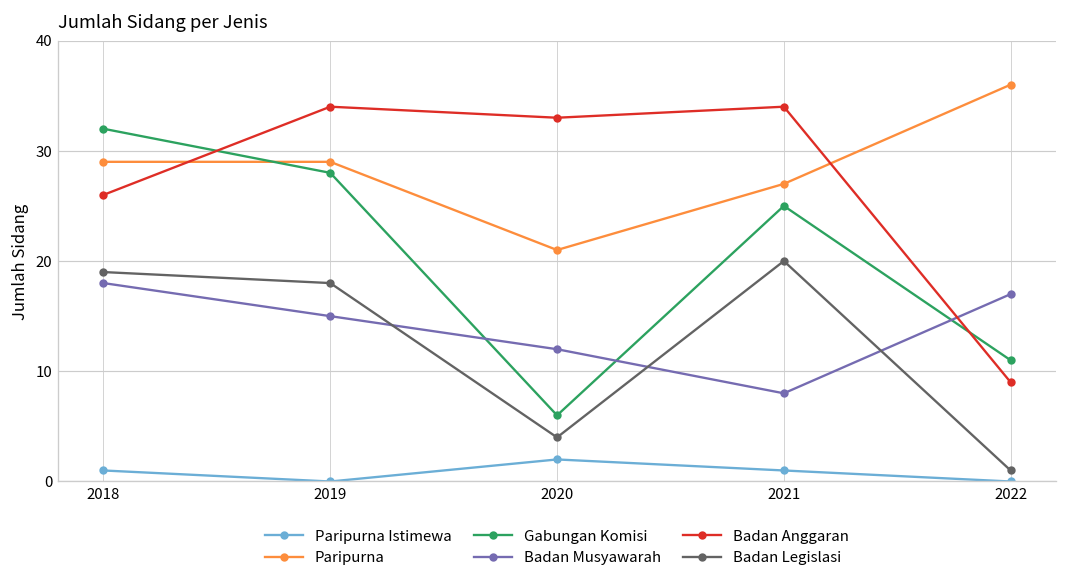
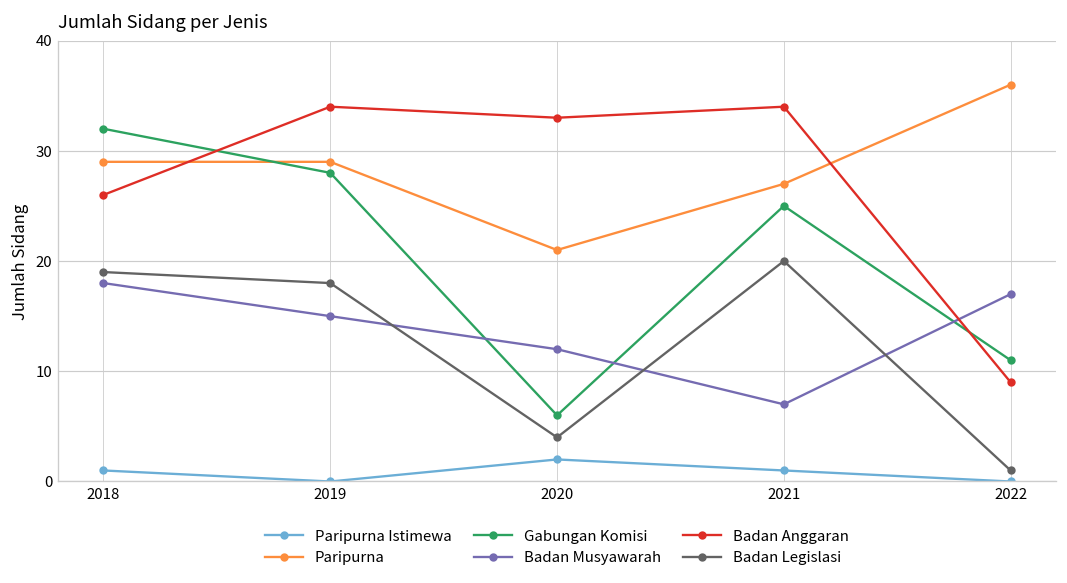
  {
    "Paripurna Istimewa": {
      "2018": 1,
      "2019": 0,
      "2020": 2,
      "2021": 1,
      "2022": 0
    },
    "Paripurna": {
      "2018": 29,
      "2019": 29,
      "2020": 21,
      "2021": 27,
      "2022": 36
    },
    "Gabungan Komisi": {
      "2018": 32,
      "2019": 28,
      "2020": 6,
      "2021": 25,
      "2022": 11
    },
    "Badan Musyawarah": {
      "2018": 18,
      "2019": 15,
      "2020": 12,
-     "2021": 8,
+     "2021": 7,
      "2022": 17
    },
    "Badan Anggaran": {
      "2018": 26,
      "2019": 34,
      "2020": 33,
      "2021": 34,
      "2022": 9
    },
    "Badan Legislasi": {
      "2018": 19,
      "2019": 18,
      "2020": 4,
      "2021": 20,
      "2022": 1
    }
  }
